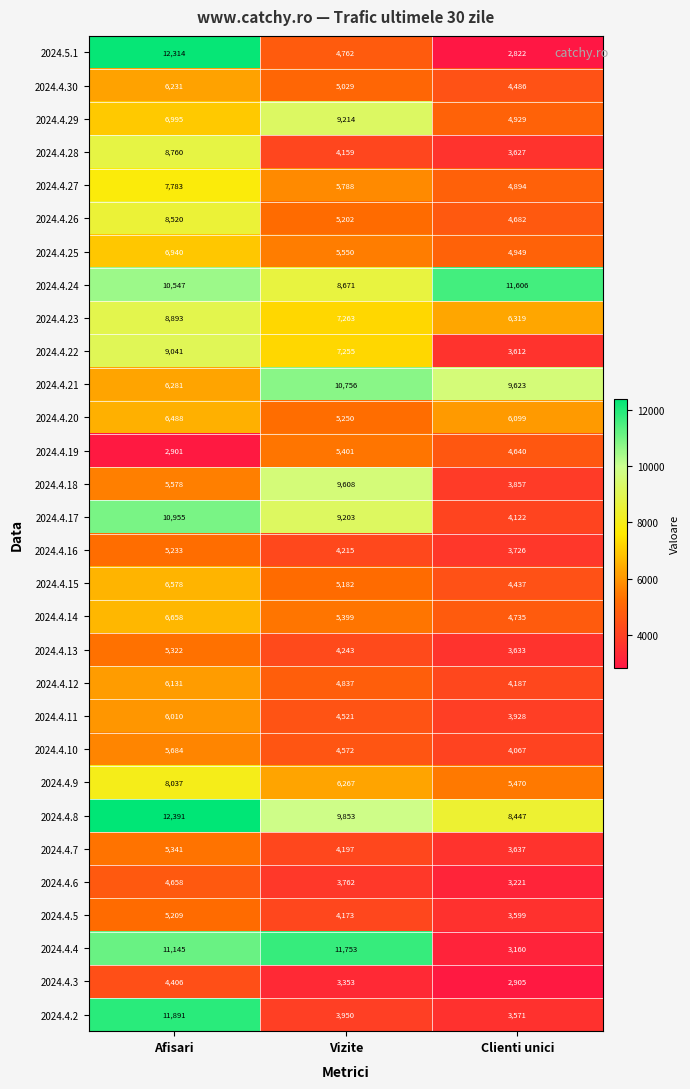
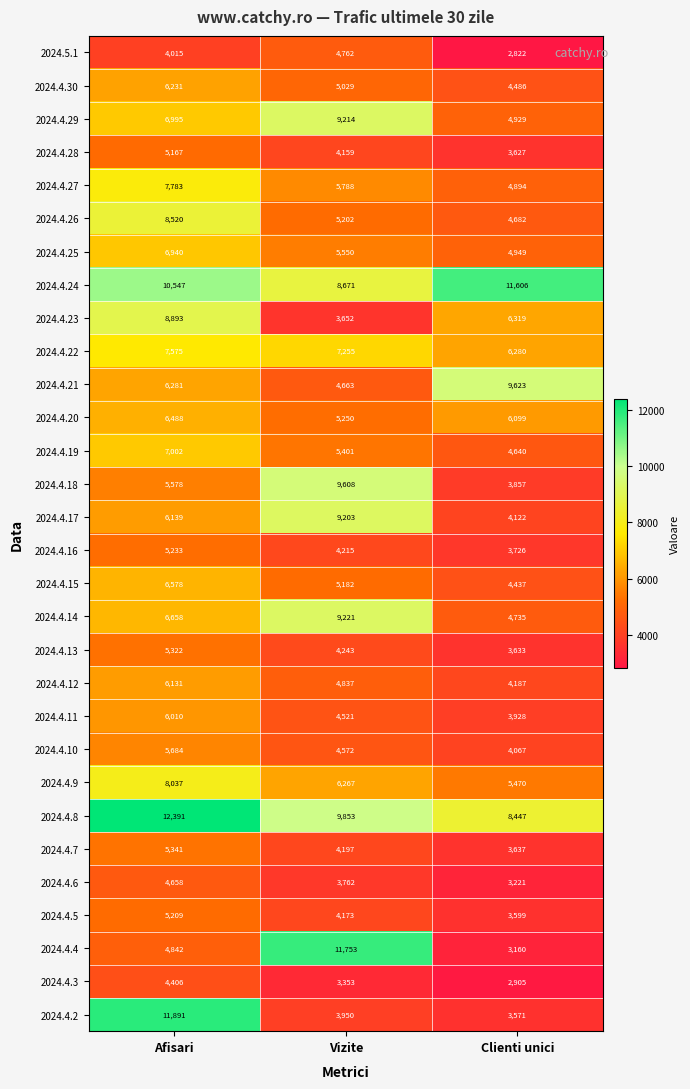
  {
    "2024.5.1": {
-     "Afisari": "12,314",
+     "Afisari": "4,015",
      "Vizite": "4,762"
    },
    "2024.4.30": {
      "Afisari": "6,231",
      "Vizite": "5,029",
      "Clienti unici": "4,486"
    },
    "2024.4.29": {
      "Afisari": "6,995",
      "Vizite": "9,214",
      "Clienti unici": "4,929"
    },
    "2024.4.28": {
-     "Afisari": "8,760",
+     "Afisari": "5,167",
      "Vizite": "4,159",
      "Clienti unici": "3,627"
    },
    "2024.4.27": {
      "Afisari": "7,783",
      "Vizite": "5,788",
      "Clienti unici": "4,894"
    },
    "2024.4.26": {
      "Afisari": "8,520",
      "Vizite": "5,202",
      "Clienti unici": "4,682"
    },
    "2024.4.25": {
      "Afisari": "6,940",
      "Vizite": "5,550",
      "Clienti unici": "4,949"
    },
    "2024.4.24": {
      "Afisari": "10,547",
      "Vizite": "8,671",
      "Clienti unici": "11,606"
    },
    "2024.4.23": {
      "Afisari": "8,893",
-     "Vizite": "7,263",
+     "Vizite": "3,652",
      "Clienti unici": "6,319"
    },
    "2024.4.22": {
-     "Afisari": "9,041",
+     "Afisari": "7,575",
      "Vizite": "7,255",
-     "Clienti unici": "3,612"
+     "Clienti unici": "6,280"
    },
    "2024.4.21": {
      "Afisari": "6,281",
-     "Vizite": "10,756",
+     "Vizite": "4,663",
      "Clienti unici": "9,623"
    },
    "2024.4.20": {
      "Afisari": "6,488",
      "Vizite": "5,250",
      "Clienti unici": "6,099"
    },
    "2024.4.19": {
-     "Afisari": "2,901",
+     "Afisari": "7,002",
      "Vizite": "5,401",
      "Clienti unici": "4,640"
    },
    "2024.4.18": {
      "Afisari": "5,578",
      "Vizite": "9,608",
      "Clienti unici": "3,857"
    },
    "2024.4.17": {
-     "Afisari": "10,955",
+     "Afisari": "6,139",
      "Vizite": "9,203",
      "Clienti unici": "4,122"
    },
    "2024.4.16": {
      "Afisari": "5,233",
      "Vizite": "4,215",
      "Clienti unici": "3,726"
    },
    "2024.4.15": {
      "Afisari": "6,578",
      "Vizite": "5,182",
      "Clienti unici": "4,437"
    },
    "2024.4.14": {
      "Afisari": "6,658",
-     "Vizite": "5,399",
+     "Vizite": "9,221",
      "Clienti unici": "4,735"
    },
    "2024.4.13": {
      "Afisari": "5,322",
      "Vizite": "4,243",
      "Clienti unici": "3,633"
    },
    "2024.4.12": {
      "Afisari": "6,131",
      "Vizite": "4,837",
      "Clienti unici": "4,187"
    },
    "2024.4.11": {
      "Afisari": "6,010",
      "Vizite": "4,521",
      "Clienti unici": "3,928"
    },
    "2024.4.10": {
      "Afisari": "5,684",
      "Vizite": "4,572",
      "Clienti unici": "4,067"
    },
    "2024.4.9": {
      "Afisari": "8,037",
      "Vizite": "6,267",
      "Clienti unici": "5,470"
    },
    "2024.4.8": {
      "Afisari": "12,391",
      "Vizite": "9,853",
      "Clienti unici": "8,447"
    },
    "2024.4.7": {
      "Afisari": "5,341",
      "Vizite": "4,197",
      "Clienti unici": "3,637"
    },
    "2024.4.6": {
      "Afisari": "4,658",
      "Vizite": "3,762",
      "Clienti unici": "3,221"
    },
    "2024.4.5": {
      "Afisari": "5,209",
      "Vizite": "4,173",
      "Clienti unici": "3,599"
    },
    "2024.4.4": {
-     "Afisari": "11,145",
+     "Afisari": "4,842",
      "Vizite": "11,753",
      "Clienti unici": "3,160"
    },
    "2024.4.3": {
      "Afisari": "4,406",
      "Vizite": "3,353",
      "Clienti unici": "2,905"
    },
    "2024.4.2": {
      "Afisari": "11,891",
      "Vizite": "3,950",
      "Clienti unici": "3,571"
    }
  }
